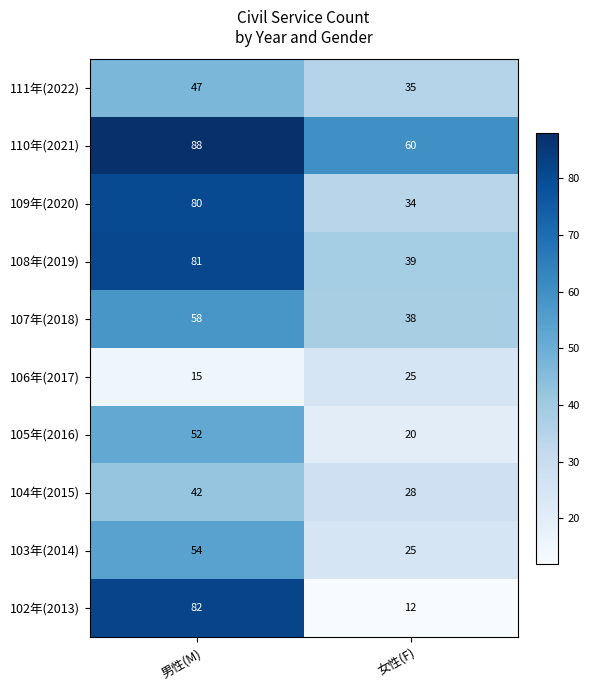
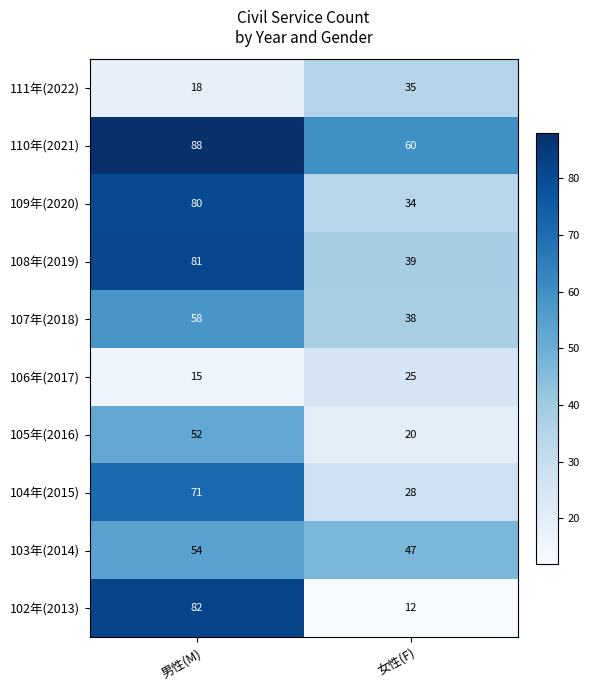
  {
    "111年(2022)": {
-     "男性(M)": 47,
+     "男性(M)": 18,
      "女性(F)": 35
    },
    "110年(2021)": {
      "男性(M)": 88,
      "女性(F)": 60
    },
    "109年(2020)": {
      "男性(M)": 80,
      "女性(F)": 34
    },
    "108年(2019)": {
      "男性(M)": 81,
      "女性(F)": 39
    },
    "107年(2018)": {
      "男性(M)": 58,
      "女性(F)": 38
    },
    "106年(2017)": {
      "男性(M)": 15,
      "女性(F)": 25
    },
    "105年(2016)": {
      "男性(M)": 52,
      "女性(F)": 20
    },
    "104年(2015)": {
-     "男性(M)": 42,
+     "男性(M)": 71,
      "女性(F)": 28
    },
    "103年(2014)": {
      "男性(M)": 54,
-     "女性(F)": 25
+     "女性(F)": 47
    },
    "102年(2013)": {
      "男性(M)": 82,
      "女性(F)": 12
    }
  }
